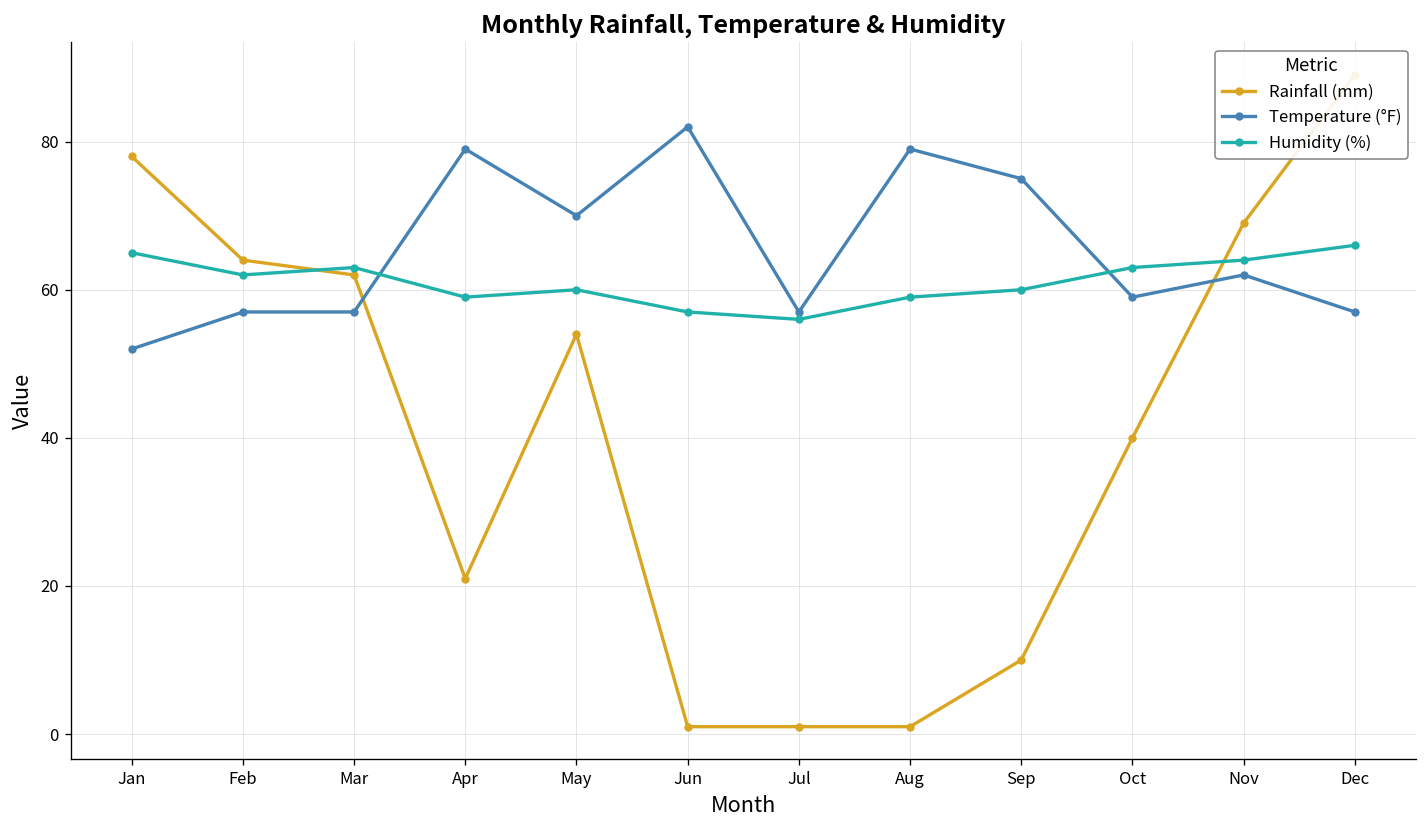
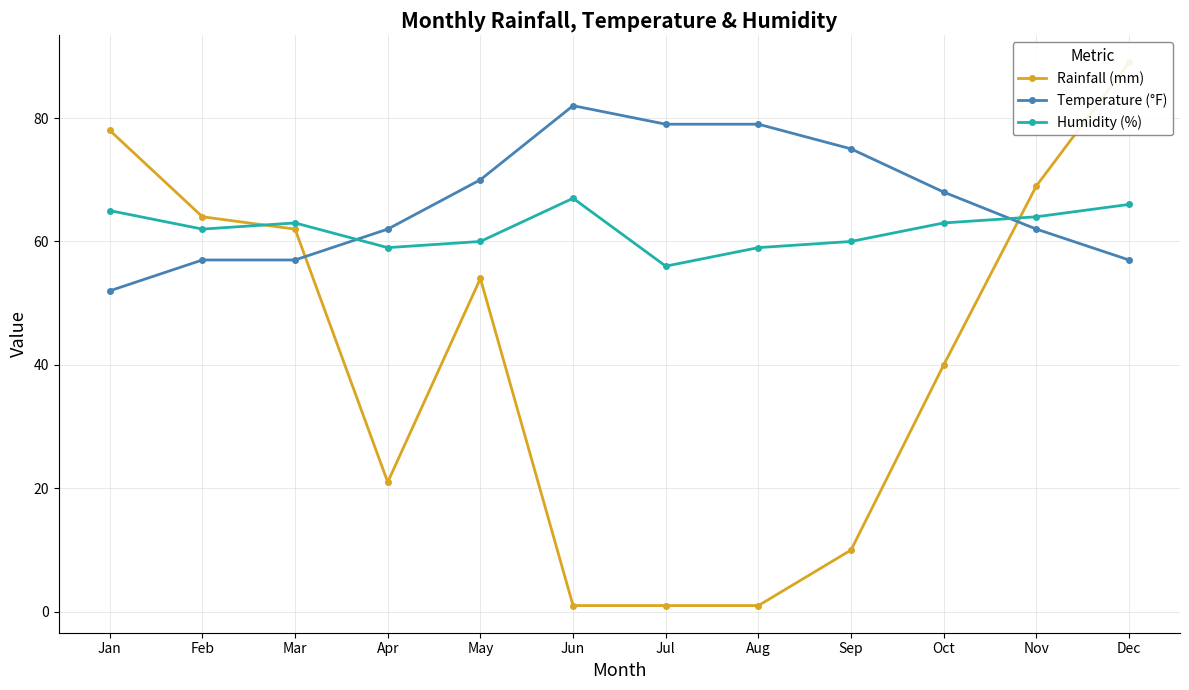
  {
    "Rainfall (mm)": {
      "Jan": 78,
      "Feb": 64,
      "Mar": 62,
      "Apr": 21,
      "May": 54,
      "Jun": 1,
      "Jul": 1,
      "Aug": 1,
      "Sep": 10,
      "Oct": 40,
      "Nov": 69
    },
    "Temperature (°F)": {
      "Jan": 52,
      "Feb": 57,
      "Mar": 57,
-     "Apr": 79,
+     "Apr": 62,
      "May": 70,
      "Jun": 82,
-     "Jul": 57,
+     "Jul": 79,
      "Aug": 79,
      "Sep": 75,
-     "Oct": 59,
+     "Oct": 68,
      "Nov": 62,
      "Dec": 57
    },
    "Humidity (%)": {
      "Jan": 65,
      "Feb": 62,
      "Mar": 63,
      "Apr": 59,
      "May": 60,
-     "Jun": 57,
+     "Jun": 67,
      "Jul": 56,
      "Aug": 59,
      "Sep": 60,
      "Oct": 63,
      "Nov": 64,
      "Dec": 66
    }
  }
